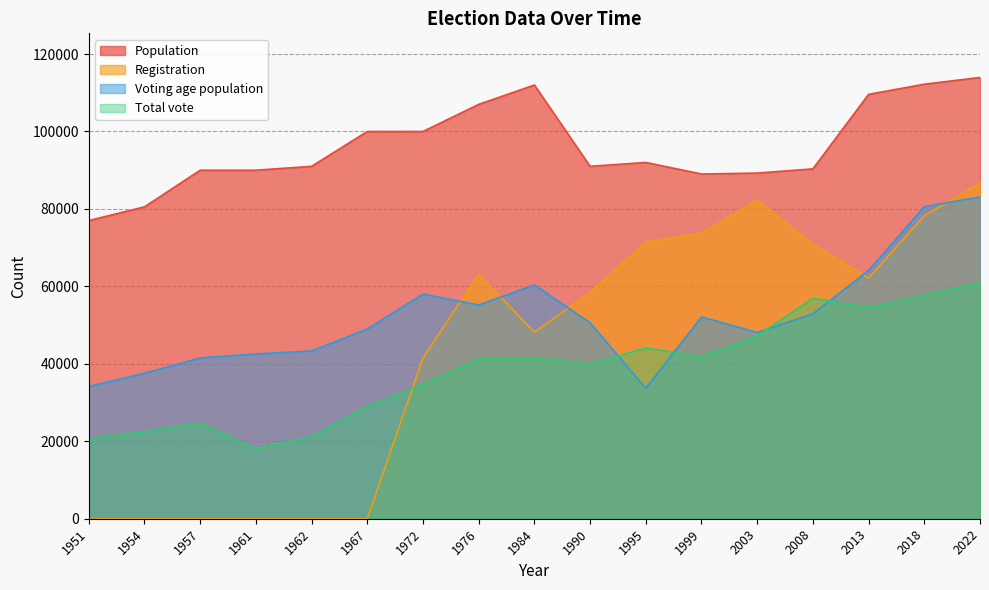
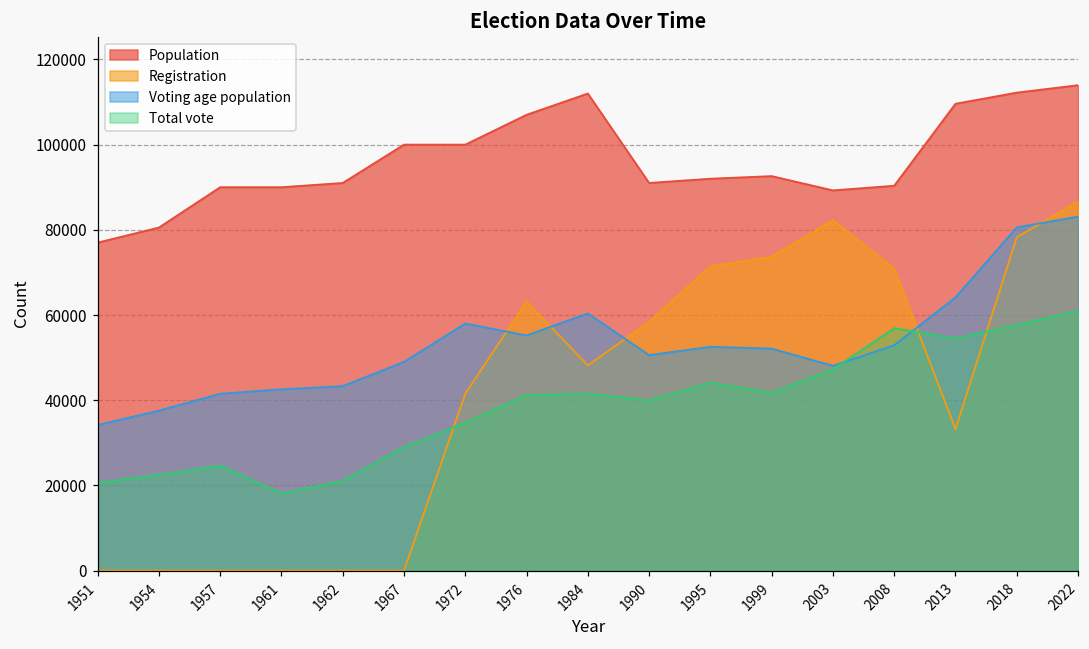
  {
    "Population": {
      "1951": 77000,
      "1954": 81000,
      "1957": 90000,
      "1961": 90000,
      "1962": 91000,
      "1967": 100000,
      "1972": 100000,
      "1976": 107000,
      "1984": 112000,
      "1990": 91000,
      "1995": 92000,
-     "1999": 89000,
+     "1999": 93000,
      "2003": 89000,
      "2008": 90000,
      "2013": 110000,
      "2018": 112000,
      "2022": 114000
    },
    "Registration": {
      "1951": 0,
      "1954": 0,
      "1957": 0,
      "1961": 0,
      "1962": 0,
      "1967": 0,
      "1972": 42000,
      "1976": 63000,
      "1984": 48000,
      "1990": 58000,
      "1995": 71000,
      "1999": 74000,
      "2003": 82000,
      "2008": 71000,
-     "2013": 62000,
+     "2013": 33000,
      "2018": 78000,
      "2022": 87000
    },
    "Voting age population": {
      "1951": 34000,
      "1954": 38000,
      "1957": 42000,
      "1961": 43000,
      "1962": 43000,
      "1967": 49000,
      "1972": 58000,
      "1976": 55000,
      "1984": 60000,
      "1990": 51000,
-     "1995": 34000,
+     "1995": 53000,
      "1999": 52000,
      "2003": 48000,
      "2008": 53000,
      "2013": 64000,
      "2018": 81000,
      "2022": 83000
    },
    "Total vote": {
      "1951": 21000,
      "1954": 22000,
      "1957": 25000,
      "1961": 18000,
      "1962": 21000,
      "1967": 29000,
      "1972": 35000,
      "1976": 41000,
      "1984": 42000,
      "1990": 40000,
      "1995": 44000,
      "1999": 42000,
      "2003": 47000,
      "2008": 57000,
      "2013": 55000,
      "2018": 58000,
      "2022": 61000
    }
  }
